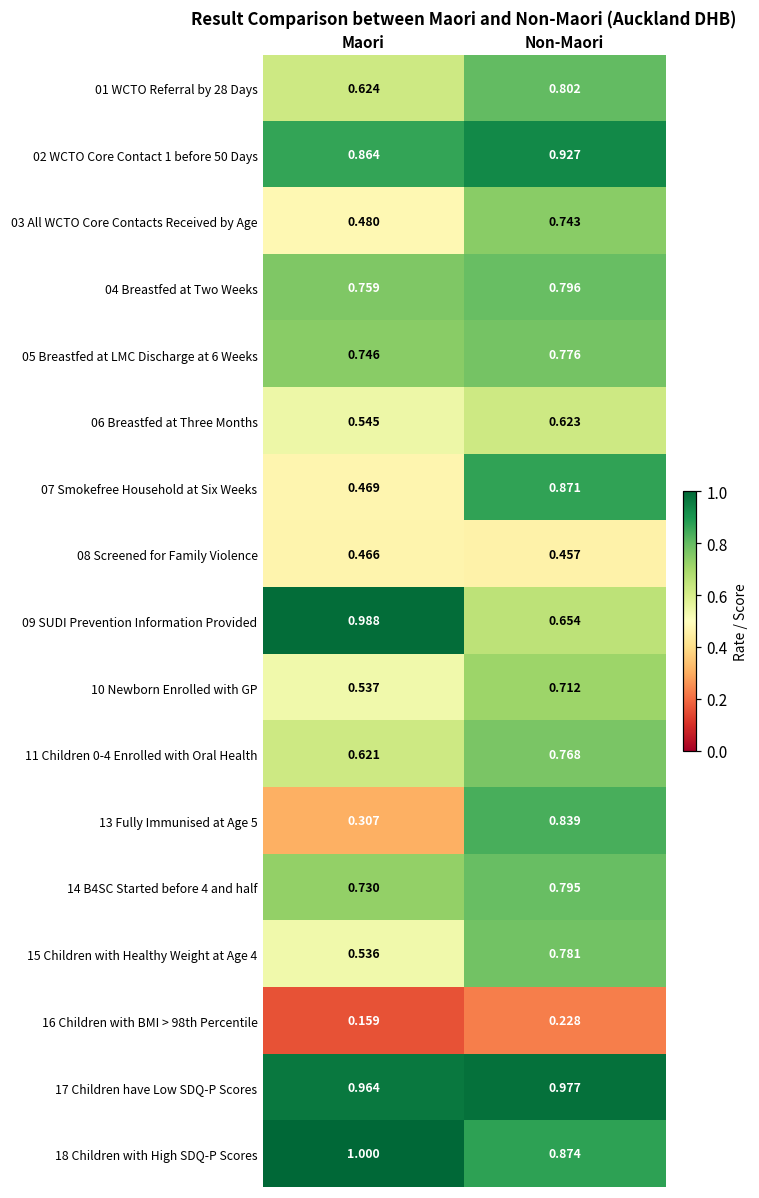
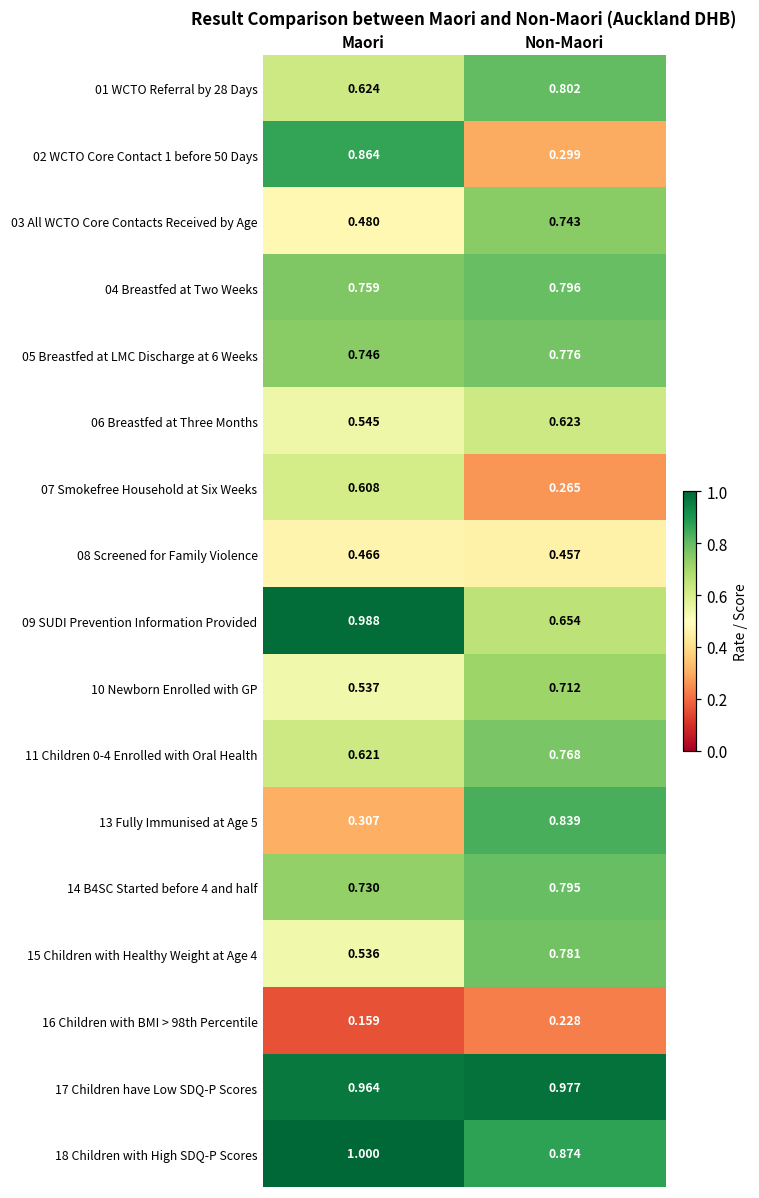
  {
    "01 WCTO Referral by 28 Days": {
      "Maori": 0.624,
      "Non-Maori": 0.802
    },
    "02 WCTO Core Contact 1 before 50 Days": {
      "Maori": 0.864,
-     "Non-Maori": 0.927
+     "Non-Maori": 0.299
    },
    "03 All WCTO Core Contacts Received by Age": {
      "Maori": 0.480,
      "Non-Maori": 0.743
    },
    "04 Breastfed at Two Weeks": {
      "Maori": 0.759,
      "Non-Maori": 0.796
    },
    "05 Breastfed at LMC Discharge at 6 Weeks": {
      "Maori": 0.746,
      "Non-Maori": 0.776
    },
    "06 Breastfed at Three Months": {
      "Maori": 0.545,
      "Non-Maori": 0.623
    },
    "07 Smokefree Household at Six Weeks": {
-     "Maori": 0.469,
-     "Non-Maori": 0.871
+     "Maori": 0.608,
+     "Non-Maori": 0.265
    },
    "08 Screened for Family Violence": {
      "Maori": 0.466,
      "Non-Maori": 0.457
    },
    "09 SUDI Prevention Information Provided": {
      "Maori": 0.988,
      "Non-Maori": 0.654
    },
    "10 Newborn Enrolled with GP": {
      "Maori": 0.537,
      "Non-Maori": 0.712
    },
    "11 Children 0-4 Enrolled with Oral Health": {
      "Maori": 0.621,
      "Non-Maori": 0.768
    },
    "13 Fully Immunised at Age 5": {
      "Maori": 0.307,
      "Non-Maori": 0.839
    },
    "14 B4SC Started before 4 and half": {
      "Maori": 0.730,
      "Non-Maori": 0.795
    },
    "15 Children with Healthy Weight at Age 4": {
      "Maori": 0.536,
      "Non-Maori": 0.781
    },
    "16 Children with BMI > 98th Percentile": {
      "Maori": 0.159,
      "Non-Maori": 0.228
    },
    "17 Children have Low SDQ-P Scores": {
      "Maori": 0.964,
      "Non-Maori": 0.977
    },
    "18 Children with High SDQ-P Scores": {
      "Maori": 1.000,
      "Non-Maori": 0.874
    }
  }
